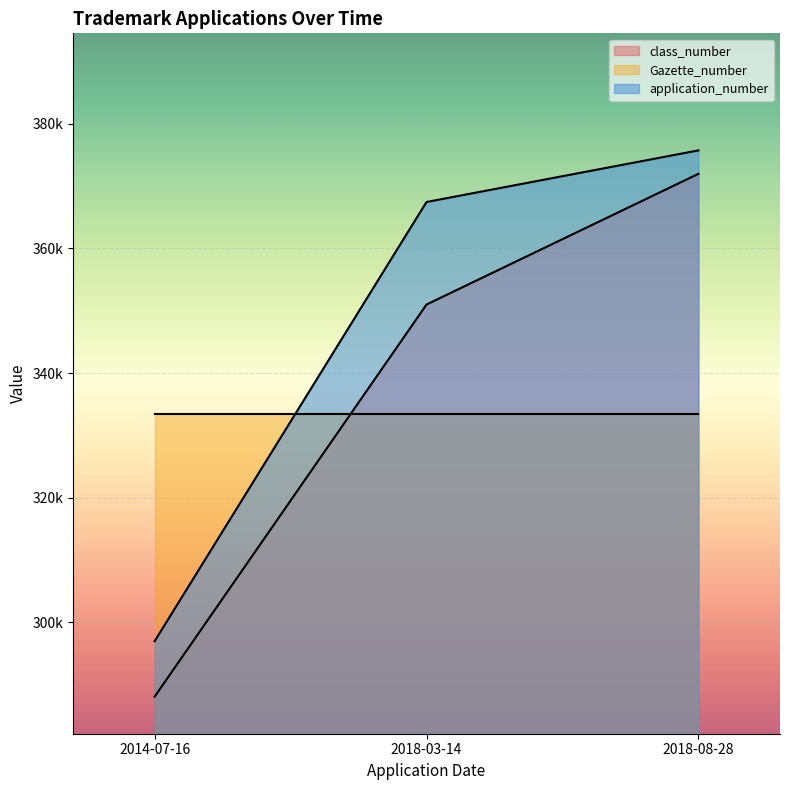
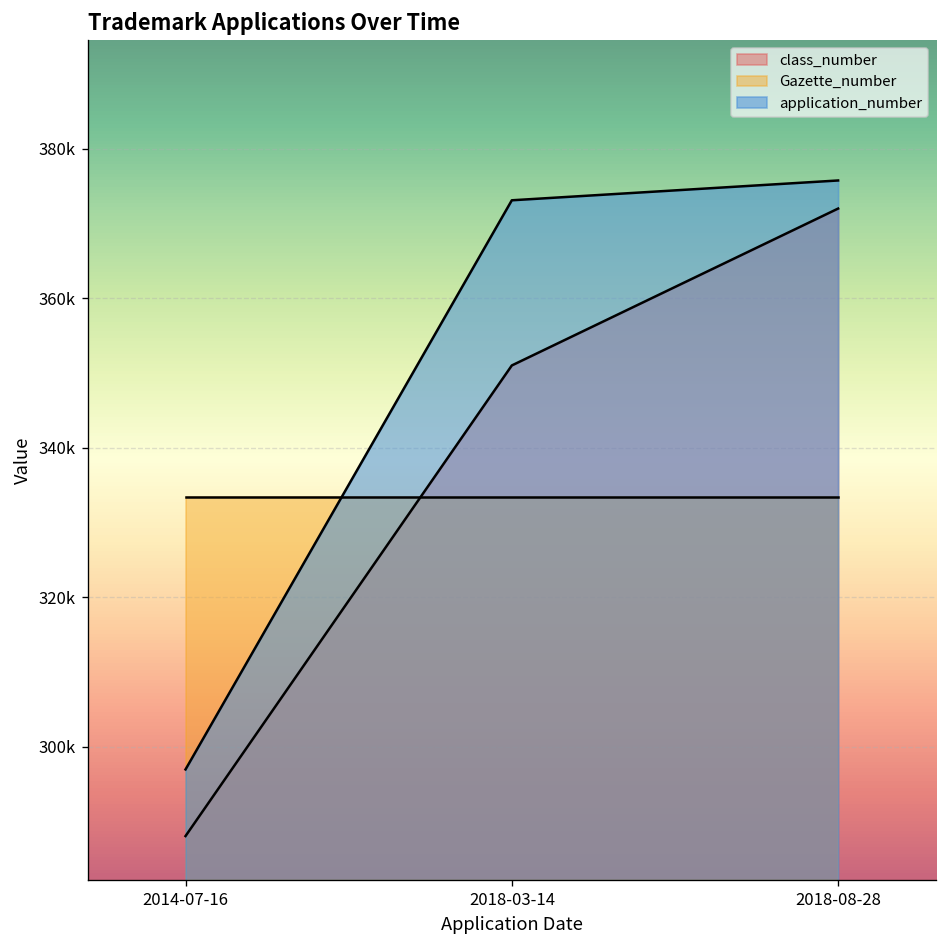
  {
    "class_number": {
      "2014-07-16": 288000,
      "2018-03-14": 351000,
      "2018-08-28": 372000
    },
    "Gazette_number": {
      "2014-07-16": 333000,
      "2018-03-14": 333000,
      "2018-08-28": 333000
    },
    "application_number": {
      "2014-07-16": 297000,
-     "2018-03-14": 367000,
+     "2018-03-14": 373000,
      "2018-08-28": 376000
    }
  }
